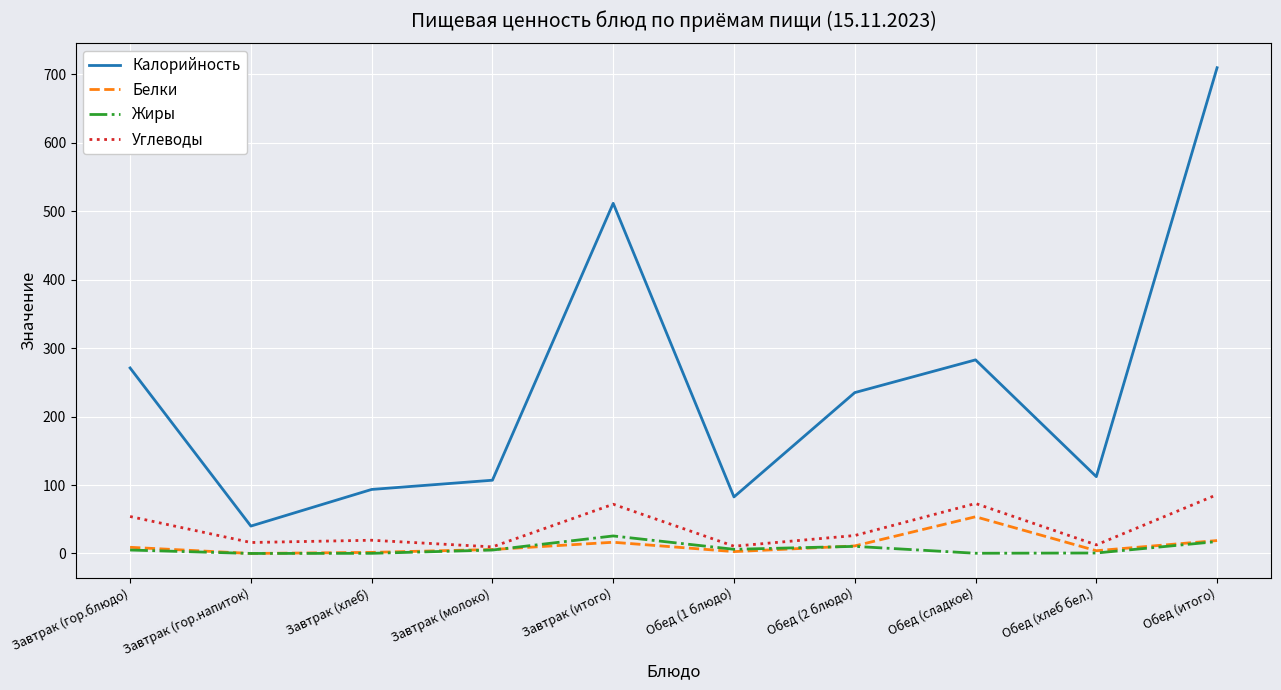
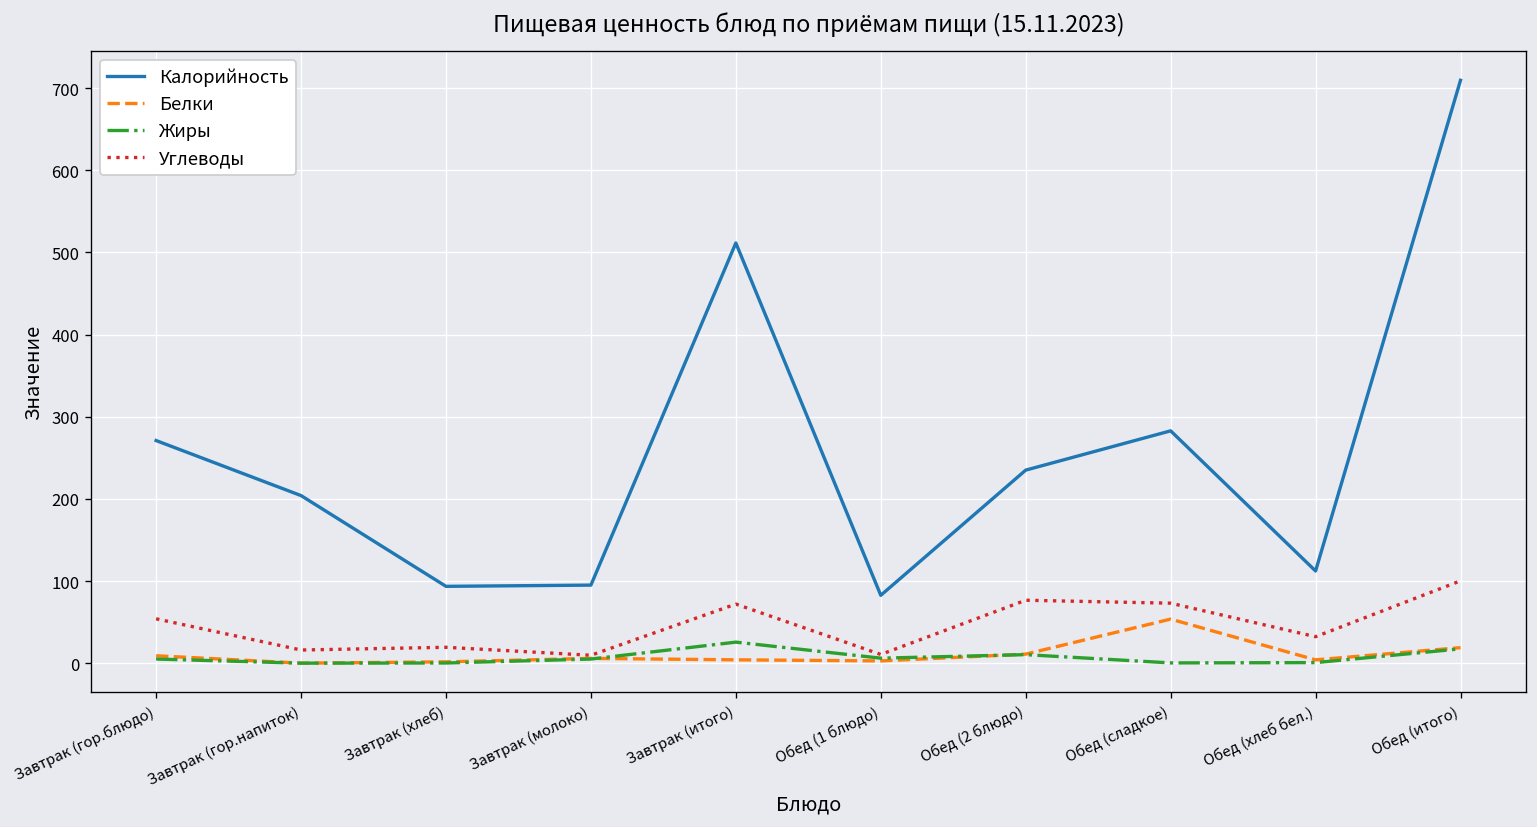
  {
    "Калорийность": {
      "Завтрак (гор.блюдо)": 270,
-     "Завтрак (гор.напиток)": 40,
+     "Завтрак (гор.напиток)": 200,
      "Завтрак (хлеб)": 90,
-     "Завтрак (молоко)": 110,
+     "Завтрак (молоко)": 100,
      "Завтрак (итого)": 510,
      "Обед (1 блюдо)": 80,
      "Обед (2 блюдо)": 240,
      "Обед (сладкое)": 280,
      "Обед (хлеб бел.)": 110,
      "Обед (итого)": 710
    },
    "Белки": {
      "Завтрак (гор.блюдо)": 10,
-     "Завтрак (итого)": 20,
+     "Завтрак (итого)": 0,
      "Обед (сладкое)": 50
    },
    "Жиры": {
      "Завтрак (гор.блюдо)": 10,
      "Завтрак (итого)": 30,
      "Обед (сладкое)": 0
    },
    "Углеводы": {
      "Завтрак (гор.блюдо)": 50,
      "Завтрак (гор.напиток)": 20,
      "Завтрак (хлеб)": 20,
      "Завтрак (молоко)": 10,
      "Завтрак (итого)": 70,
      "Обед (1 блюдо)": 10,
-     "Обед (2 блюдо)": 30,
+     "Обед (2 блюдо)": 80,
      "Обед (сладкое)": 70,
-     "Обед (хлеб бел.)": 10,
-     "Обед (итого)": 90
+     "Обед (хлеб бел.)": 30,
+     "Обед (итого)": 100
    }
  }
